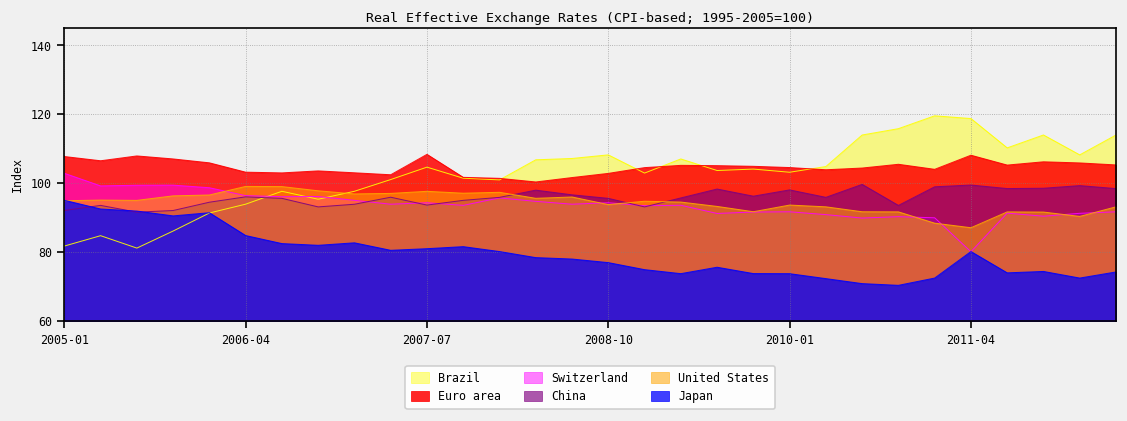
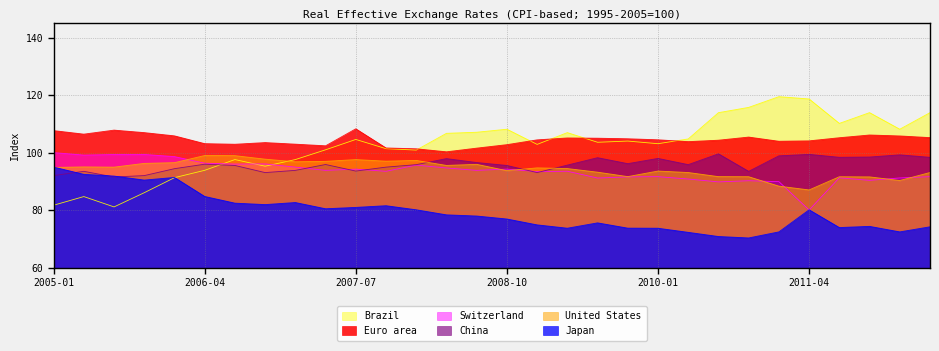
  {
    "Brazil": {
      "2005-01": 82,
      "2006-04": 94,
      "2007-07": 105,
      "2008-10": 108,
      "2010-01": 103,
      "2011-04": 119
    },
    "Euro area": {
      "2005-01": 108,
      "2006-04": 103,
      "2007-07": 108,
      "2008-10": 103,
      "2010-01": 105,
-     "2011-04": 108
+     "2011-04": 104
    },
    "Switzerland": {
-     "2005-01": 103,
+     "2005-01": 100,
      "2010-01": 92
    },
    "China": {
      "2005-01": 92,
      "2008-10": 96,
      "2010-01": 98,
      "2011-04": 99
    },
    "United States": {
      "2006-04": 99,
      "2007-07": 98,
      "2010-01": 94,
      "2011-04": 87
    },
    "Japan": {
      "2006-04": 85,
      "2007-07": 81,
      "2008-10": 77,
      "2010-01": 74
    }
  }
